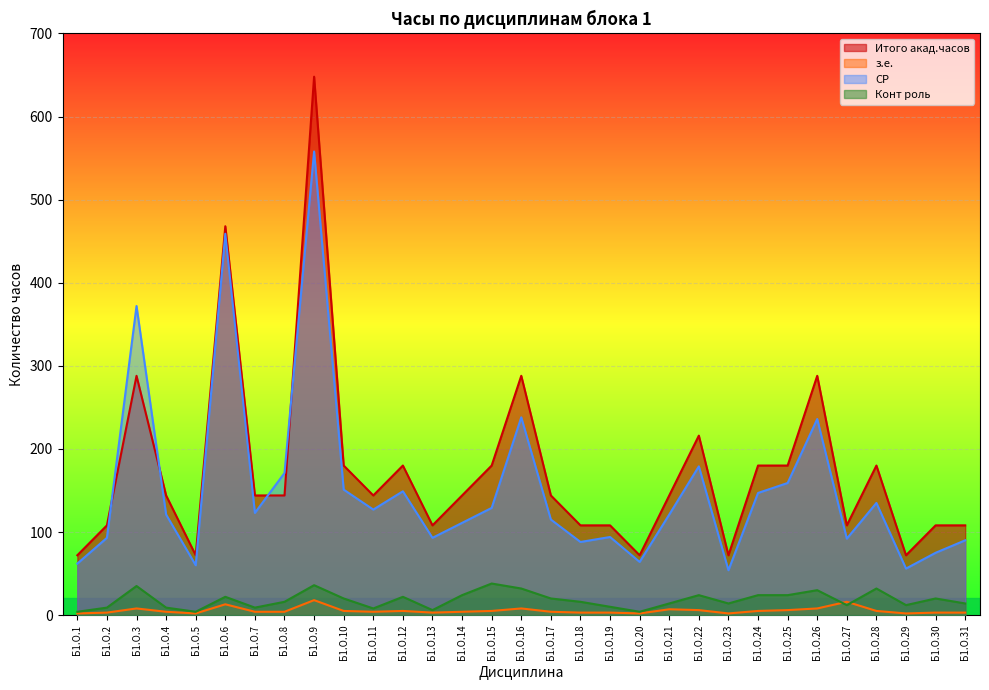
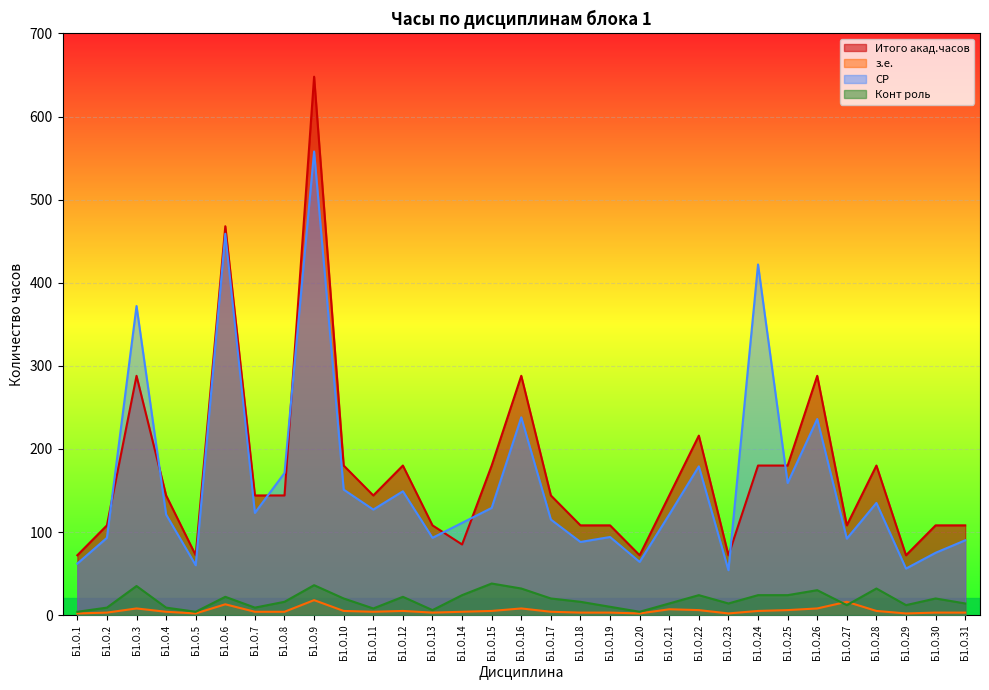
  {
    "Итого акад.часов": {
      "Б1.О.1": 70,
      "Б1.О.2": 110,
      "Б1.О.3": 290,
      "Б1.О.4": 140,
      "Б1.О.5": 70,
      "Б1.О.6": 470,
      "Б1.О.7": 140,
      "Б1.О.8": 140,
      "Б1.О.9": 650,
      "Б1.О.10": 180,
      "Б1.О.11": 140,
      "Б1.О.12": 180,
      "Б1.О.13": 110,
-     "Б1.О.14": 140,
+     "Б1.О.14": 90,
      "Б1.О.15": 180,
      "Б1.О.16": 290,
      "Б1.О.17": 140,
      "Б1.О.18": 110,
      "Б1.О.19": 110,
      "Б1.О.20": 70,
      "Б1.О.21": 140,
      "Б1.О.22": 220,
      "Б1.О.23": 70,
      "Б1.О.24": 180,
      "Б1.О.25": 180,
      "Б1.О.26": 290,
      "Б1.О.27": 110,
      "Б1.О.28": 180,
      "Б1.О.29": 70,
      "Б1.О.30": 110,
      "Б1.О.31": 110
    },
    "СР": {
      "Б1.О.1": 60,
      "Б1.О.2": 90,
      "Б1.О.3": 370,
      "Б1.О.4": 120,
      "Б1.О.5": 60,
      "Б1.О.6": 460,
      "Б1.О.7": 120,
      "Б1.О.8": 170,
      "Б1.О.9": 560,
      "Б1.О.10": 150,
      "Б1.О.11": 130,
      "Б1.О.12": 150,
      "Б1.О.13": 90,
      "Б1.О.14": 110,
      "Б1.О.15": 130,
      "Б1.О.16": 240,
      "Б1.О.17": 120,
      "Б1.О.18": 90,
      "Б1.О.19": 90,
      "Б1.О.20": 60,
      "Б1.О.21": 120,
      "Б1.О.22": 180,
      "Б1.О.23": 50,
-     "Б1.О.24": 150,
+     "Б1.О.24": 420,
      "Б1.О.25": 160,
      "Б1.О.26": 240,
      "Б1.О.27": 90,
      "Б1.О.28": 140,
      "Б1.О.29": 60,
      "Б1.О.30": 80,
      "Б1.О.31": 90
    },
    "Конт роль": {
      "Б1.О.3": 40,
      "Б1.О.6": 20,
      "Б1.О.9": 40,
      "Б1.О.12": 20,
      "Б1.О.14": 20,
      "Б1.О.15": 40,
      "Б1.О.16": 30,
      "Б1.О.22": 20,
      "Б1.О.24": 20,
      "Б1.О.25": 20,
      "Б1.О.26": 30,
      "Б1.О.28": 30
    }
  }
